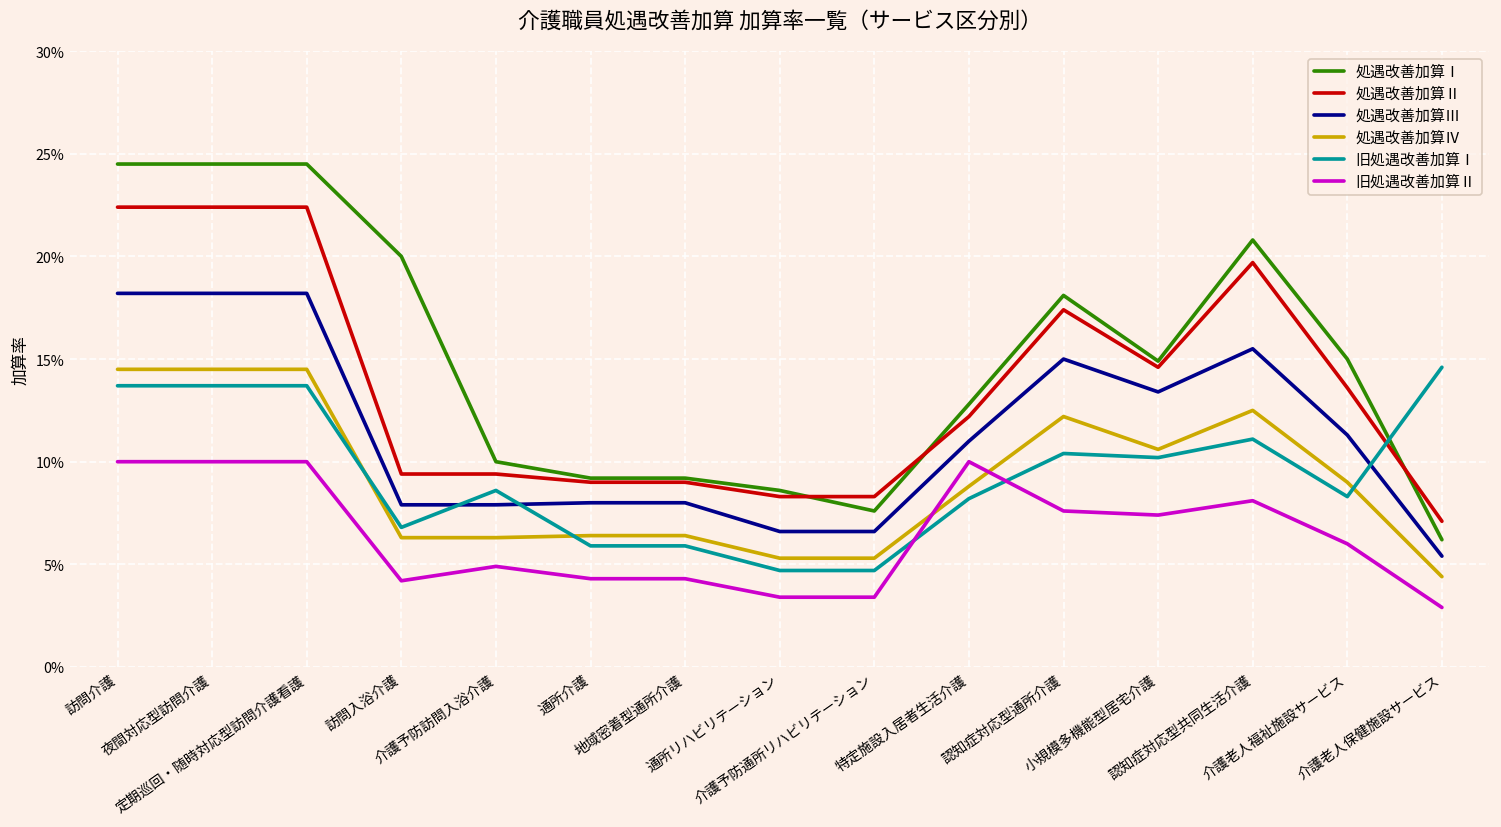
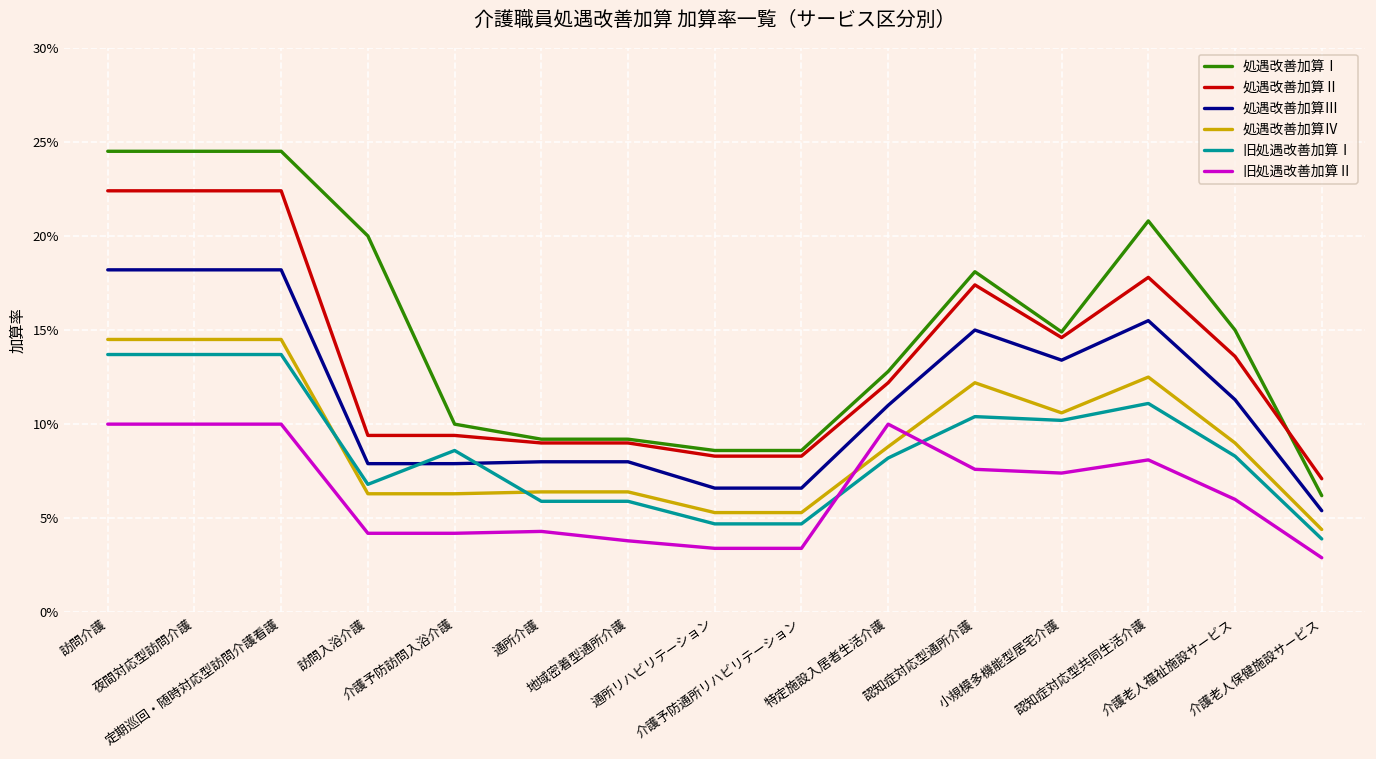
  {
    "処遇改善加算Ⅰ": {
      "訪問介護": "24.5%",
      "夜間対応型訪問介護": "24.5%",
      "定期巡回・随時対応型訪問介護看護": "24.5%",
      "訪問入浴介護": "20.0%",
      "介護予防訪問入浴介護": "10.0%",
      "通所介護": "9.2%",
      "地域密着型通所介護": "9.2%",
      "通所リハビリテーション": "8.6%",
-     "介護予防通所リハビリテーション": "7.6%",
+     "介護予防通所リハビリテーション": "8.6%",
      "特定施設入居者生活介護": "12.8%",
      "認知症対応型通所介護": "18.1%",
      "小規模多機能型居宅介護": "14.9%",
      "認知症対応型共同生活介護": "20.8%",
      "介護老人福祉施設サービス": "15.0%",
      "介護老人保健施設サービス": "6.2%"
    },
    "処遇改善加算Ⅱ": {
      "訪問介護": "22.4%",
      "夜間対応型訪問介護": "22.4%",
      "定期巡回・随時対応型訪問介護看護": "22.4%",
      "訪問入浴介護": "9.4%",
      "介護予防訪問入浴介護": "9.4%",
      "通所介護": "9.0%",
      "地域密着型通所介護": "9.0%",
      "通所リハビリテーション": "8.3%",
      "介護予防通所リハビリテーション": "8.3%",
      "特定施設入居者生活介護": "12.2%",
      "認知症対応型通所介護": "17.4%",
      "小規模多機能型居宅介護": "14.6%",
-     "認知症対応型共同生活介護": "19.7%",
+     "認知症対応型共同生活介護": "17.8%",
      "介護老人福祉施設サービス": "13.6%",
      "介護老人保健施設サービス": "7.1%"
    },
    "処遇改善加算Ⅲ": {
      "訪問介護": "18.2%",
      "夜間対応型訪問介護": "18.2%",
      "定期巡回・随時対応型訪問介護看護": "18.2%",
      "訪問入浴介護": "7.9%",
      "介護予防訪問入浴介護": "7.9%",
      "通所介護": "8.0%",
      "地域密着型通所介護": "8.0%",
      "通所リハビリテーション": "6.6%",
      "介護予防通所リハビリテーション": "6.6%",
      "特定施設入居者生活介護": "11.0%",
      "認知症対応型通所介護": "15.0%",
      "小規模多機能型居宅介護": "13.4%",
      "認知症対応型共同生活介護": "15.5%",
      "介護老人福祉施設サービス": "11.3%",
      "介護老人保健施設サービス": "5.4%"
    },
    "処遇改善加算Ⅳ": {
      "訪問介護": "14.5%",
      "夜間対応型訪問介護": "14.5%",
      "定期巡回・随時対応型訪問介護看護": "14.5%",
      "訪問入浴介護": "6.3%",
      "介護予防訪問入浴介護": "6.3%",
      "通所介護": "6.4%",
      "地域密着型通所介護": "6.4%",
      "通所リハビリテーション": "5.3%",
      "介護予防通所リハビリテーション": "5.3%",
      "特定施設入居者生活介護": "8.8%",
      "認知症対応型通所介護": "12.2%",
      "小規模多機能型居宅介護": "10.6%",
      "認知症対応型共同生活介護": "12.5%",
      "介護老人福祉施設サービス": "9.0%",
      "介護老人保健施設サービス": "4.4%"
    },
    "旧処遇改善加算Ⅰ": {
      "訪問介護": "13.7%",
      "夜間対応型訪問介護": "13.7%",
      "定期巡回・随時対応型訪問介護看護": "13.7%",
      "訪問入浴介護": "6.8%",
      "介護予防訪問入浴介護": "8.6%",
      "通所介護": "5.9%",
      "地域密着型通所介護": "5.9%",
      "通所リハビリテーション": "4.7%",
      "介護予防通所リハビリテーション": "4.7%",
      "特定施設入居者生活介護": "8.2%",
      "認知症対応型通所介護": "10.4%",
      "小規模多機能型居宅介護": "10.2%",
      "認知症対応型共同生活介護": "11.1%",
      "介護老人福祉施設サービス": "8.3%",
-     "介護老人保健施設サービス": "14.6%"
+     "介護老人保健施設サービス": "3.9%"
    },
    "旧処遇改善加算Ⅱ": {
      "訪問介護": "10.0%",
      "夜間対応型訪問介護": "10.0%",
      "定期巡回・随時対応型訪問介護看護": "10.0%",
      "訪問入浴介護": "4.2%",
-     "介護予防訪問入浴介護": "4.9%",
+     "介護予防訪問入浴介護": "4.2%",
      "通所介護": "4.3%",
-     "地域密着型通所介護": "4.3%",
+     "地域密着型通所介護": "3.8%",
      "通所リハビリテーション": "3.4%",
      "介護予防通所リハビリテーション": "3.4%",
      "特定施設入居者生活介護": "10.0%",
      "認知症対応型通所介護": "7.6%",
      "小規模多機能型居宅介護": "7.4%",
      "認知症対応型共同生活介護": "8.1%",
      "介護老人福祉施設サービス": "6.0%",
      "介護老人保健施設サービス": "2.9%"
    }
  }
